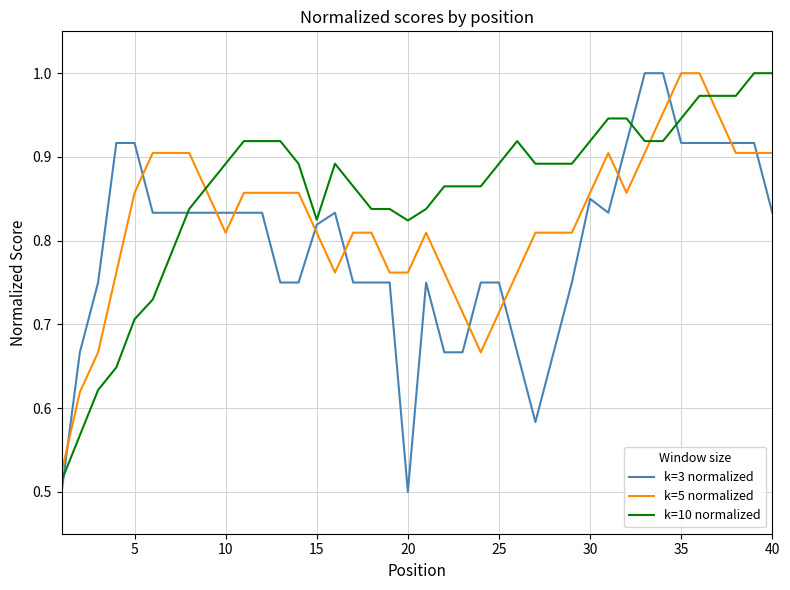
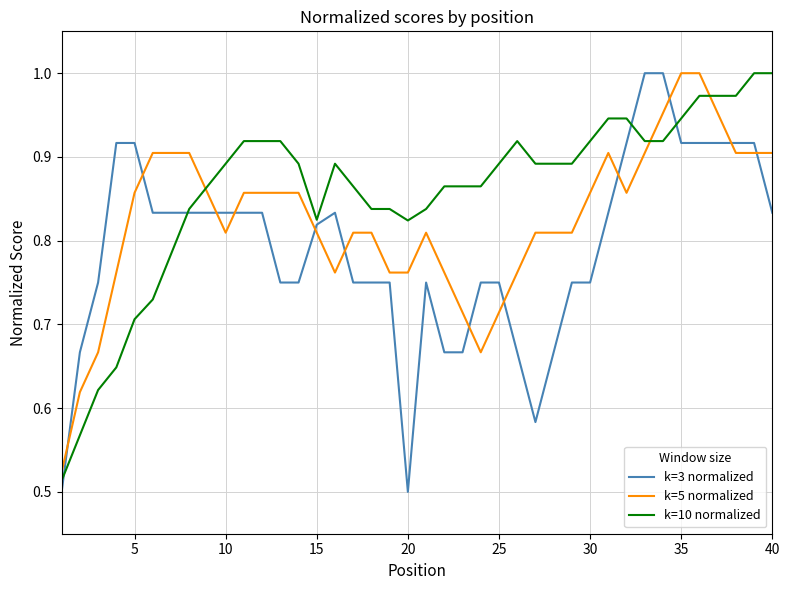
  {
    "k=3 normalized": {
      "5": 0.92,
      "10": 0.83,
      "15": 0.82,
      "20": 0.50,
      "25": 0.75,
-     "30": 0.85,
+     "30": 0.75,
      "35": 0.92,
      "40": 0.83
    },
    "k=5 normalized": {
      "5": 0.86,
      "10": 0.81,
      "15": 0.81,
      "20": 0.76,
      "25": 0.71,
      "30": 0.86,
      "35": 1.00,
      "40": 0.90
    },
    "k=10 normalized": {
      "5": 0.71,
      "10": 0.89,
      "15": 0.82,
      "20": 0.82,
      "25": 0.89,
      "30": 0.92,
      "35": 0.95,
      "40": 1.00
    }
  }
